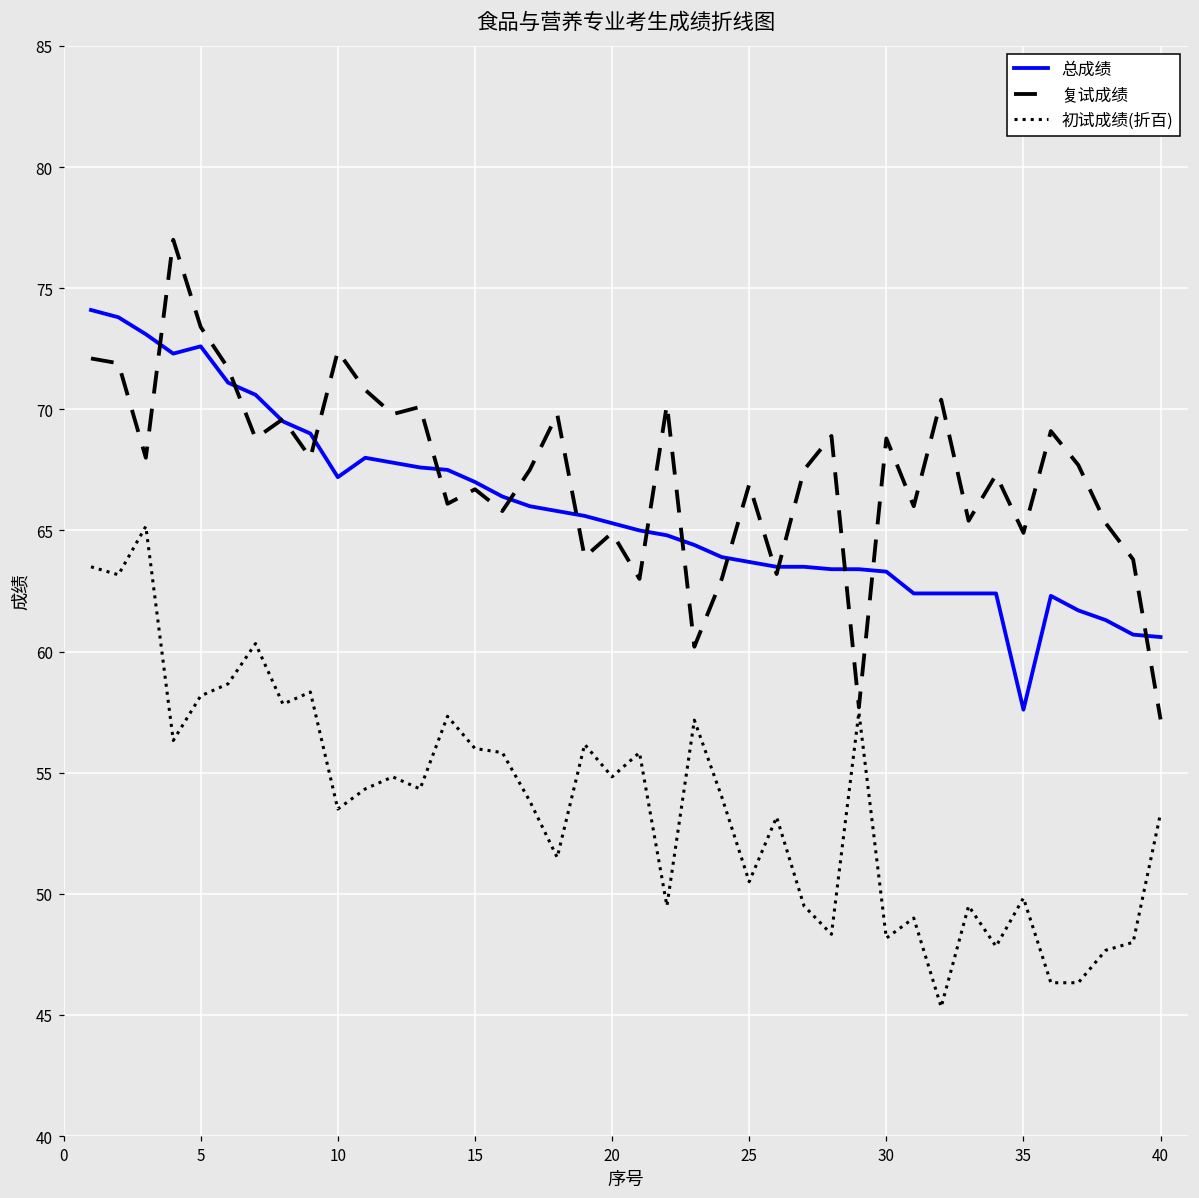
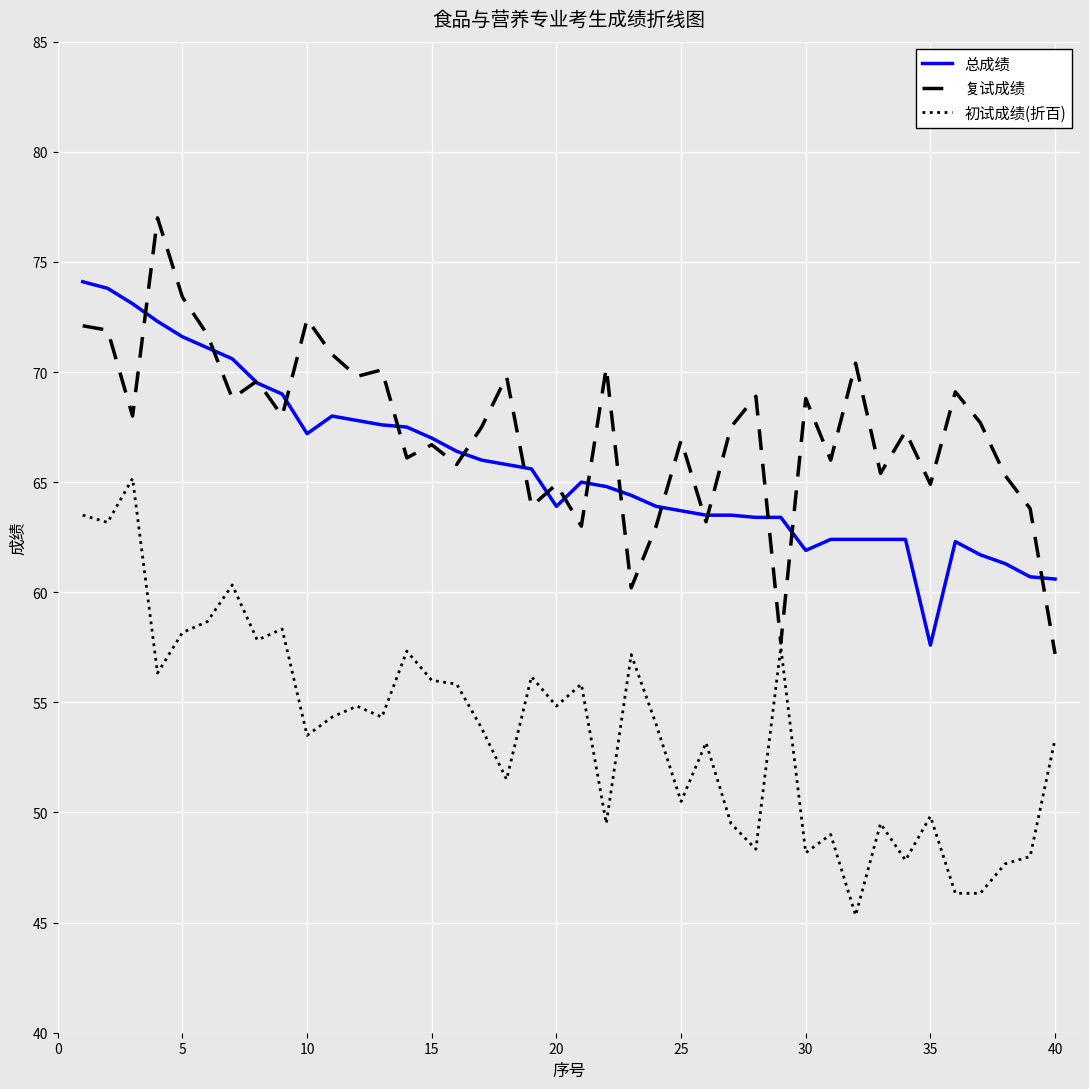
  {
    "总成绩": {
-     "5": 72.6,
+     "5": 71.6,
      "10": 67.2,
      "15": 67.0,
-     "20": 65.3,
+     "20": 63.9,
      "25": 63.7,
-     "30": 63.3,
+     "30": 61.9,
      "35": 57.6,
      "40": 60.6
    }
  }
